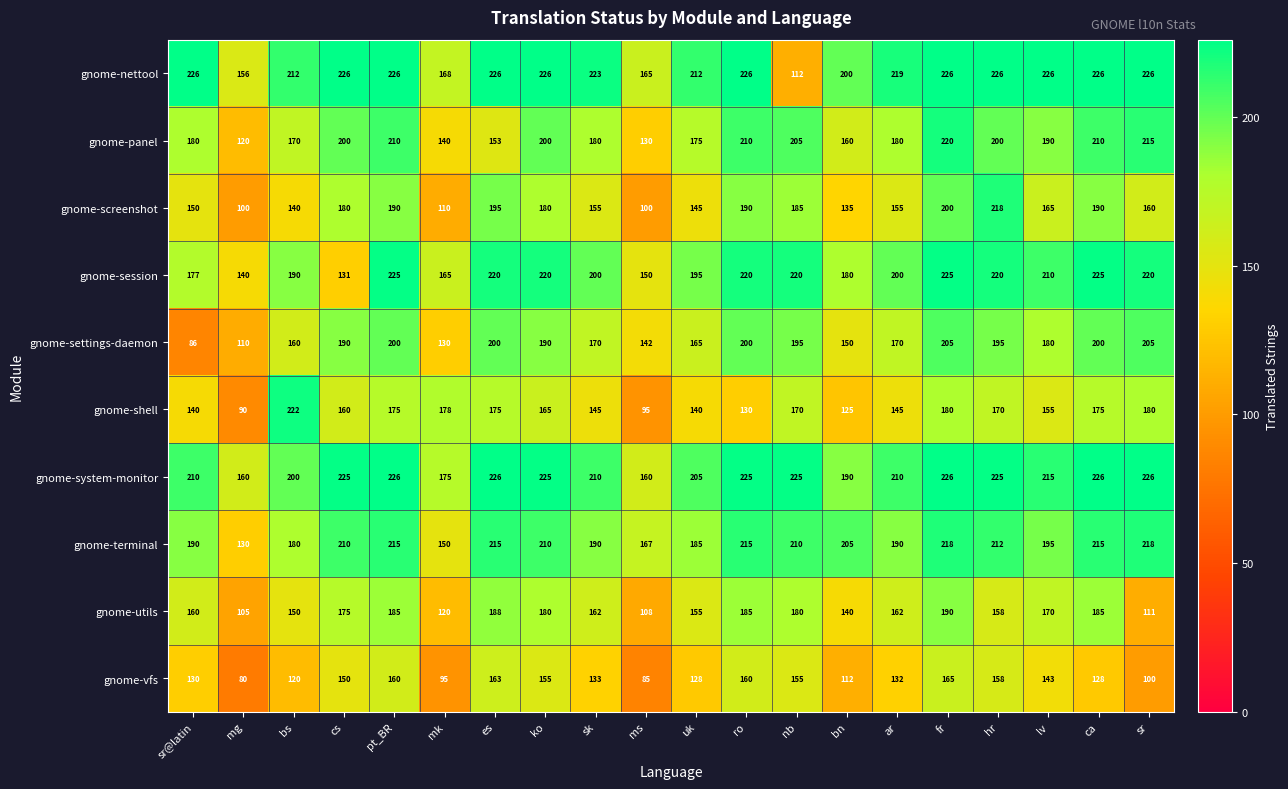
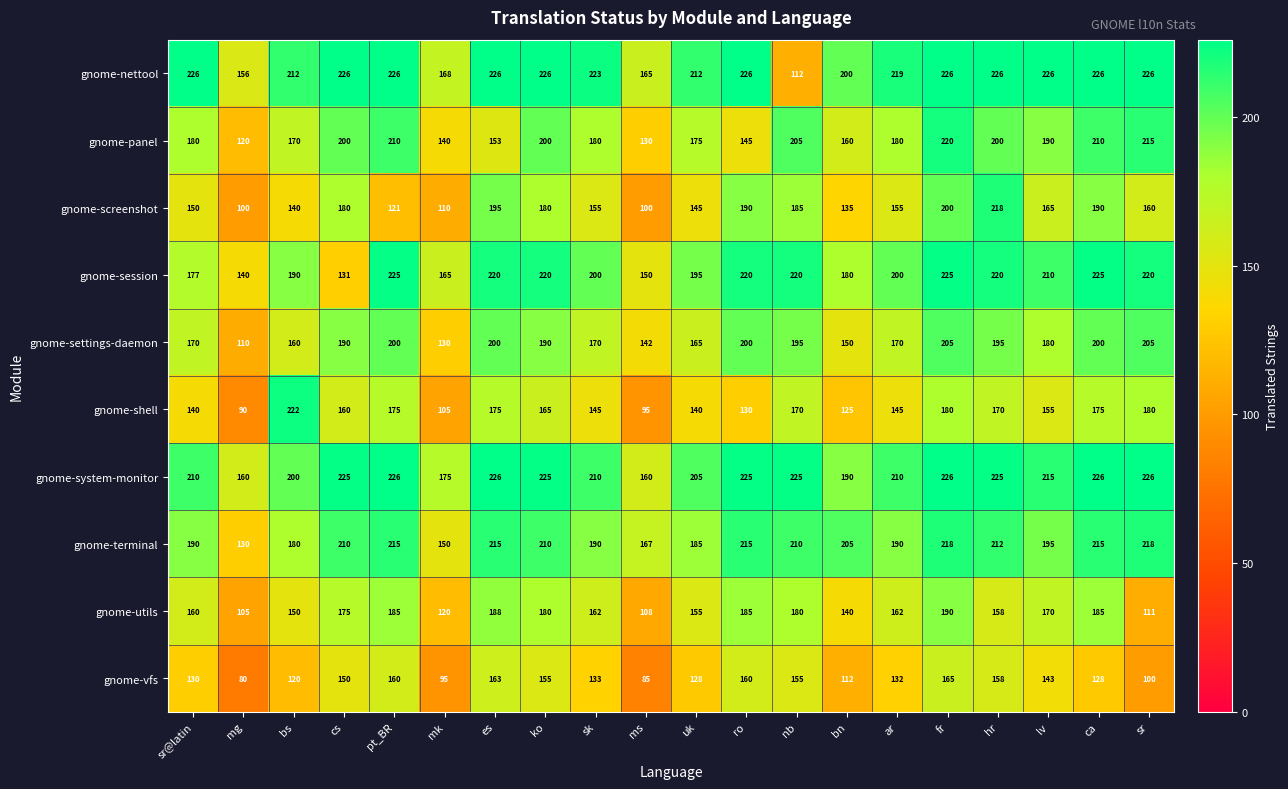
  {
    "gnome-nettool": {
      "sr@latin": 226,
      "mg": 156,
      "bs": 212,
      "cs": 226,
      "pt_BR": 226,
      "mk": 168,
      "es": 226,
      "ko": 226,
      "sk": 223,
      "ms": 165,
      "uk": 212,
      "ro": 226,
      "nb": 112,
      "bn": 200,
      "ar": 219,
      "fr": 226,
      "hr": 226,
      "lv": 226,
      "ca": 226,
      "sr": 226
    },
    "gnome-panel": {
      "sr@latin": 180,
      "mg": 120,
      "bs": 170,
      "cs": 200,
      "pt_BR": 210,
      "mk": 140,
      "es": 153,
      "ko": 200,
      "sk": 180,
      "ms": 130,
      "uk": 175,
-     "ro": 210,
+     "ro": 145,
      "nb": 205,
      "bn": 160,
      "ar": 180,
      "fr": 220,
      "hr": 200,
      "lv": 190,
      "ca": 210,
      "sr": 215
    },
    "gnome-screenshot": {
      "sr@latin": 150,
      "mg": 100,
      "bs": 140,
      "cs": 180,
-     "pt_BR": 190,
+     "pt_BR": 121,
      "mk": 110,
      "es": 195,
      "ko": 180,
      "sk": 155,
      "ms": 100,
      "uk": 145,
      "ro": 190,
      "nb": 185,
      "bn": 135,
      "ar": 155,
      "fr": 200,
      "hr": 218,
      "lv": 165,
      "ca": 190,
      "sr": 160
    },
    "gnome-session": {
      "sr@latin": 177,
      "mg": 140,
      "bs": 190,
      "cs": 131,
      "pt_BR": 225,
      "mk": 165,
      "es": 220,
      "ko": 220,
      "sk": 200,
      "ms": 150,
      "uk": 195,
      "ro": 220,
      "nb": 220,
      "bn": 180,
      "ar": 200,
      "fr": 225,
      "hr": 220,
      "lv": 210,
      "ca": 225,
      "sr": 220
    },
    "gnome-settings-daemon": {
-     "sr@latin": 86,
+     "sr@latin": 170,
      "mg": 110,
      "bs": 160,
      "cs": 190,
      "pt_BR": 200,
      "mk": 130,
      "es": 200,
      "ko": 190,
      "sk": 170,
      "ms": 142,
      "uk": 165,
      "ro": 200,
      "nb": 195,
      "bn": 150,
      "ar": 170,
      "fr": 205,
      "hr": 195,
      "lv": 180,
      "ca": 200,
      "sr": 205
    },
    "gnome-shell": {
      "sr@latin": 140,
      "mg": 90,
      "bs": 222,
      "cs": 160,
      "pt_BR": 175,
-     "mk": 178,
+     "mk": 105,
      "es": 175,
      "ko": 165,
      "sk": 145,
      "ms": 95,
      "uk": 140,
      "ro": 130,
      "nb": 170,
      "bn": 125,
      "ar": 145,
      "fr": 180,
      "hr": 170,
      "lv": 155,
      "ca": 175,
      "sr": 180
    },
    "gnome-system-monitor": {
      "sr@latin": 210,
      "mg": 160,
      "bs": 200,
      "cs": 225,
      "pt_BR": 226,
      "mk": 175,
      "es": 226,
      "ko": 225,
      "sk": 210,
      "ms": 160,
      "uk": 205,
      "ro": 225,
      "nb": 225,
      "bn": 190,
      "ar": 210,
      "fr": 226,
      "hr": 225,
      "lv": 215,
      "ca": 226,
      "sr": 226
    },
    "gnome-terminal": {
      "sr@latin": 190,
      "mg": 130,
      "bs": 180,
      "cs": 210,
      "pt_BR": 215,
      "mk": 150,
      "es": 215,
      "ko": 210,
      "sk": 190,
      "ms": 167,
      "uk": 185,
      "ro": 215,
      "nb": 210,
      "bn": 205,
      "ar": 190,
      "fr": 218,
      "hr": 212,
      "lv": 195,
      "ca": 215,
      "sr": 218
    },
    "gnome-utils": {
      "sr@latin": 160,
      "mg": 105,
      "bs": 150,
      "cs": 175,
      "pt_BR": 185,
      "mk": 120,
      "es": 188,
      "ko": 180,
      "sk": 162,
      "ms": 108,
      "uk": 155,
      "ro": 185,
      "nb": 180,
      "bn": 140,
      "ar": 162,
      "fr": 190,
      "hr": 158,
      "lv": 170,
      "ca": 185,
      "sr": 111
    },
    "gnome-vfs": {
      "sr@latin": 130,
      "mg": 80,
      "bs": 120,
      "cs": 150,
      "pt_BR": 160,
      "mk": 95,
      "es": 163,
      "ko": 155,
      "sk": 133,
      "ms": 85,
      "uk": 128,
      "ro": 160,
      "nb": 155,
      "bn": 112,
      "ar": 132,
      "fr": 165,
      "hr": 158,
      "lv": 143,
      "ca": 128,
      "sr": 100
    }
  }
